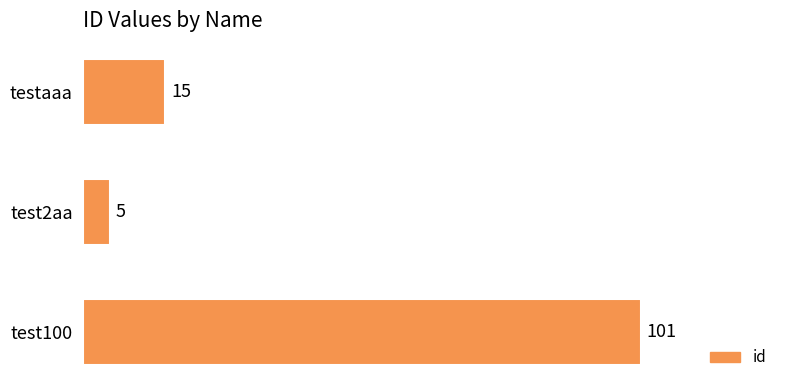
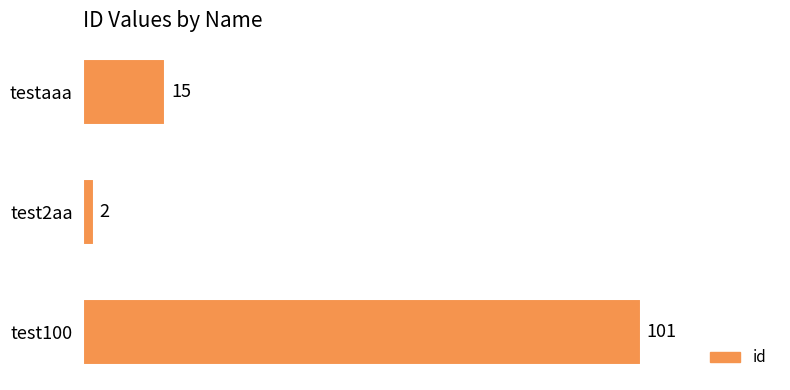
  {
    "testaaa": 15,
-   "test2aa": 5,
+   "test2aa": 2,
    "test100": 101
  }
